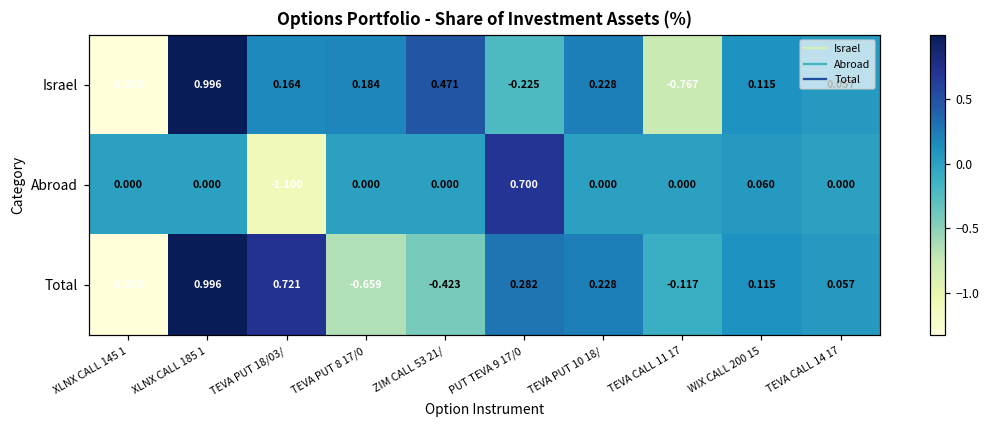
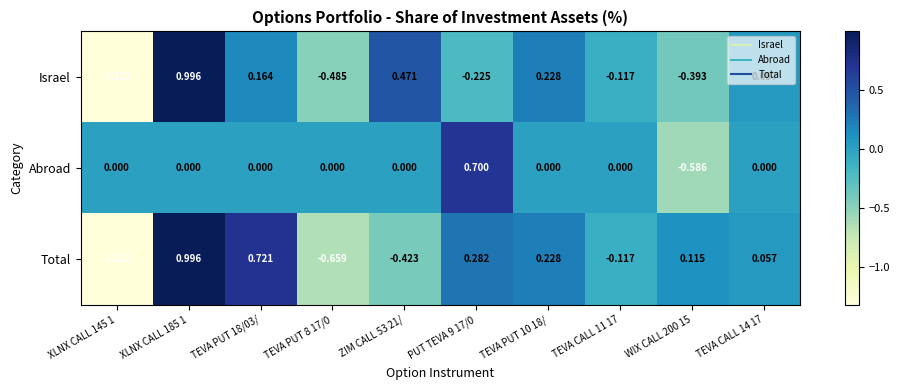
  {
    "Israel": {
      "XLNX CALL 185 1": 0.996,
      "TEVA PUT 18/03/": 0.164,
-     "TEVA PUT 8 17/0": 0.184,
+     "TEVA PUT 8 17/0": -0.485,
      "ZIM CALL 53 21/": 0.471,
      "PUT TEVA 9 17/0": -0.225,
      "TEVA PUT 10 18/": 0.228,
-     "TEVA CALL 11 17": -0.767,
-     "WIX CALL 200 15": 0.115
+     "TEVA CALL 11 17": -0.117,
+     "WIX CALL 200 15": -0.393
    },
    "Abroad": {
      "XLNX CALL 145 1": 0.000,
      "XLNX CALL 185 1": 0.000,
-     "TEVA PUT 18/03/": -1.100,
+     "TEVA PUT 18/03/": 0.000,
      "TEVA PUT 8 17/0": 0.000,
      "ZIM CALL 53 21/": 0.000,
      "PUT TEVA 9 17/0": 0.700,
      "TEVA PUT 10 18/": 0.000,
      "TEVA CALL 11 17": 0.000,
-     "WIX CALL 200 15": 0.060,
+     "WIX CALL 200 15": -0.586,
      "TEVA CALL 14 17": 0.000
    },
    "Total": {
      "XLNX CALL 185 1": 0.996,
      "TEVA PUT 18/03/": 0.721,
      "TEVA PUT 8 17/0": -0.659,
      "ZIM CALL 53 21/": -0.423,
      "PUT TEVA 9 17/0": 0.282,
      "TEVA PUT 10 18/": 0.228,
      "TEVA CALL 11 17": -0.117,
      "WIX CALL 200 15": 0.115,
      "TEVA CALL 14 17": 0.057
    }
  }
